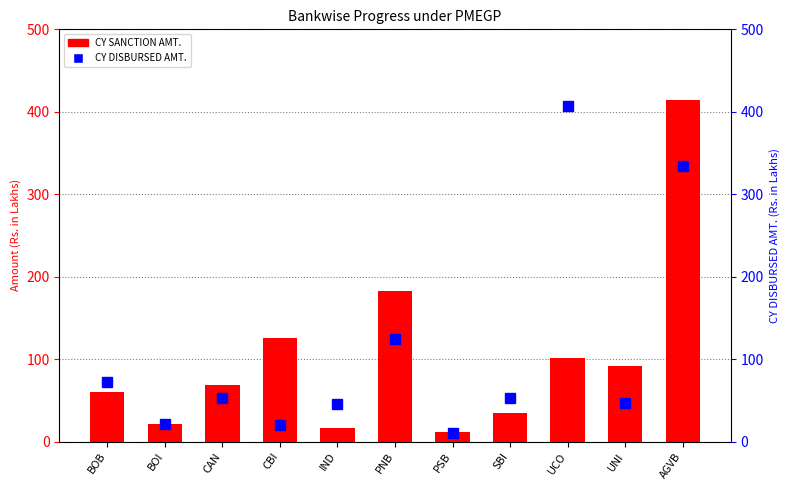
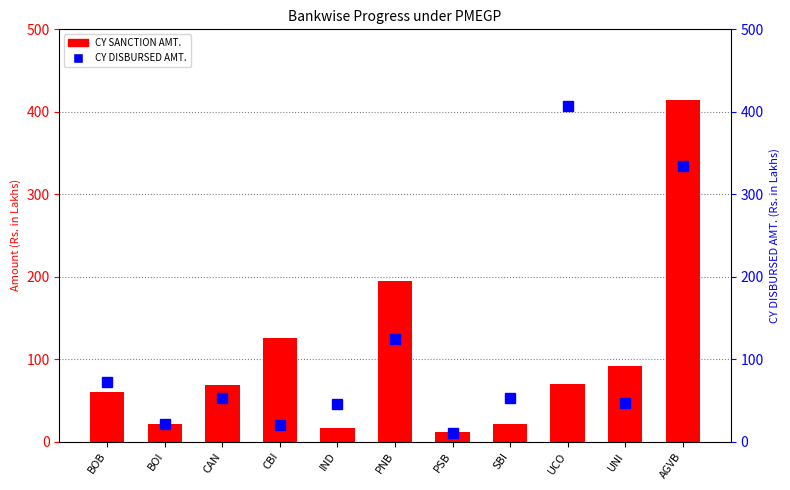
  {
    "CY SANCTION AMT.": {
      "BOB": 60,
      "BOI": 20,
      "CAN": 70,
      "CBI": 130,
      "IND": 20,
-     "PNB": 180,
+     "PNB": 190,
      "PSB": 10,
-     "SBI": 30,
-     "UCO": 100,
+     "SBI": 20,
+     "UCO": 70,
      "UNI": 90,
      "AGVB": 410
    }
  }
